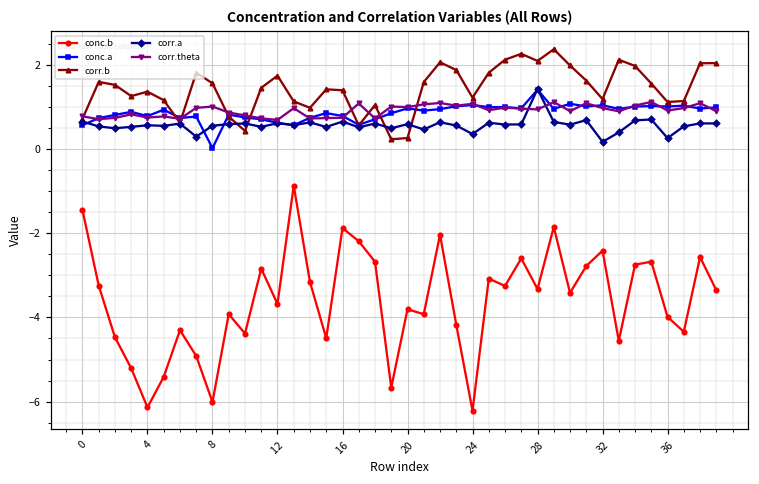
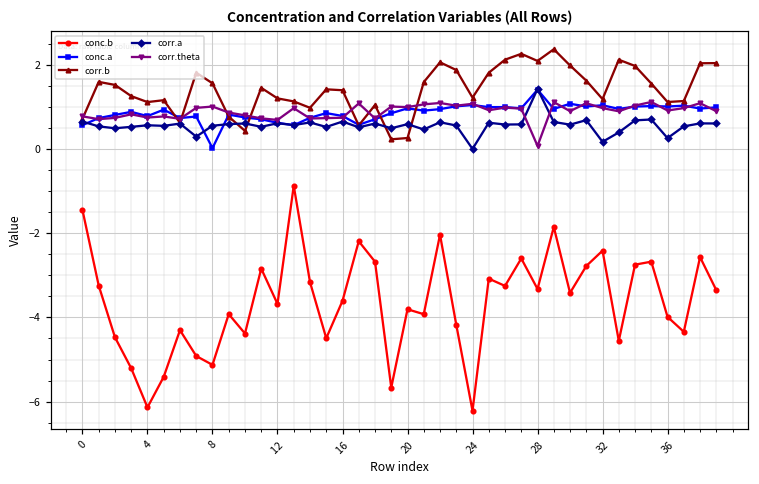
  {
    "conc.b": {
      "0": -1.4,
      "4": -6.1,
-     "8": -6.0,
+     "8": -5.1,
      "12": -3.7,
-     "16": -1.9,
+     "16": -3.6,
      "20": -3.8,
      "24": -6.2,
      "28": -3.3,
      "32": -2.4,
      "36": -4.0
    },
    "conc.a": {
      "0": 0.6,
      "8": 0.0,
      "32": 1.0,
      "36": 1.0
    },
    "corr.b": {
-     "4": 1.4,
+     "4": 1.1,
      "8": 1.6,
-     "12": 1.7,
+     "12": 1.2,
      "16": 1.4,
      "20": 0.3,
      "24": 1.2,
      "28": 2.1,
      "32": 1.2,
      "36": 1.1
    },
    "corr.a": {
      "4": 0.6,
      "8": 0.6,
      "16": 0.6,
      "20": 0.6,
-     "24": 0.4,
+     "24": 0.0,
      "32": 0.2,
      "36": 0.3
    },
    "corr.theta": {
      "8": 1.0,
      "12": 0.7,
-     "28": 0.9,
+     "28": 0.1,
      "32": 1.0,
      "36": 0.9
    }
  }
